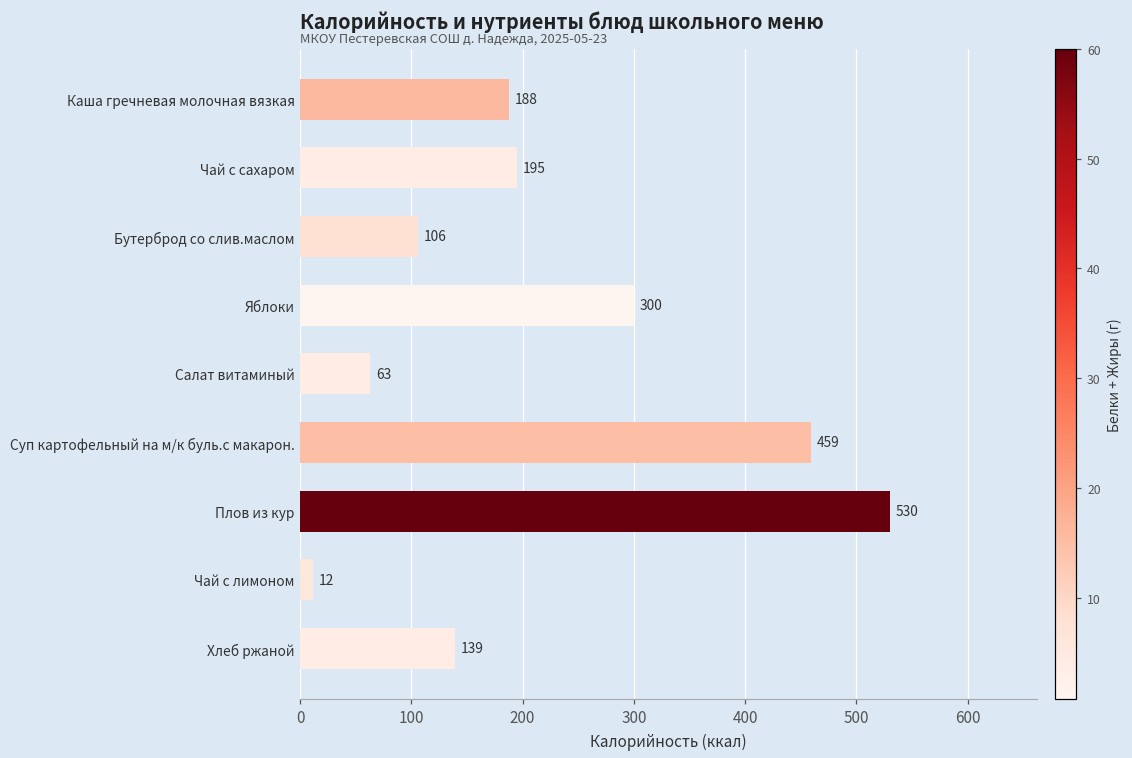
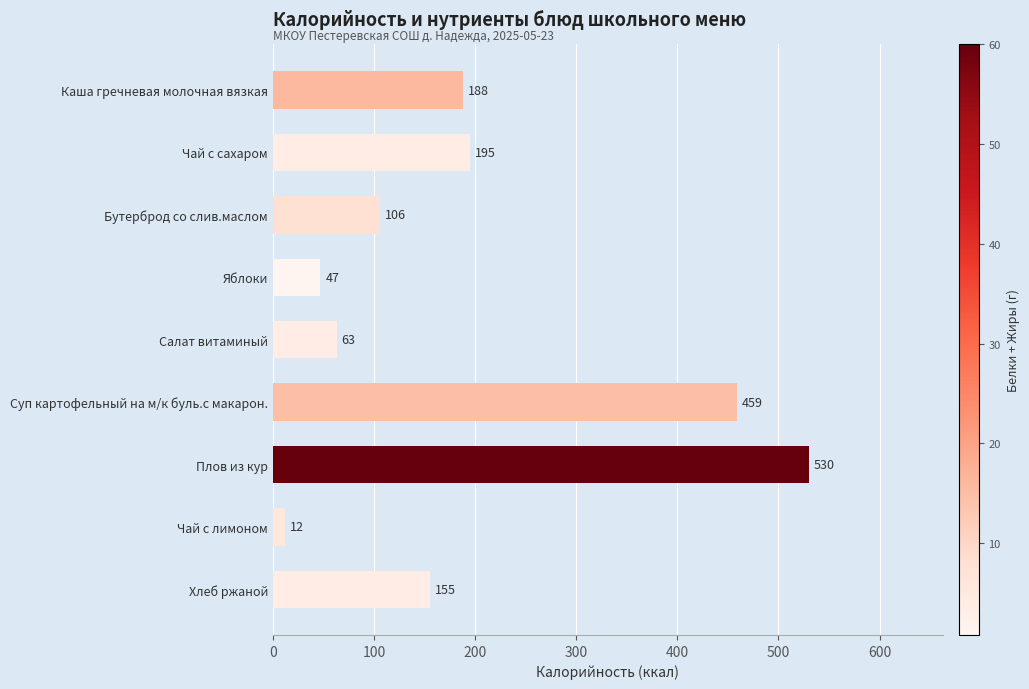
  {
    "Каша гречневая молочная вязкая": 188,
    "Чай с сахаром": 195,
    "Бутерброд со слив.маслом": 106,
-   "Яблоки": 300,
+   "Яблоки": 47,
    "Салат витаминый": 63,
    "Суп картофельный на м/к буль.с макарон.": 459,
    "Плов из кур": 530,
    "Чай с лимоном": 12,
-   "Хлеб ржаной": 139
+   "Хлеб ржаной": 155
  }
